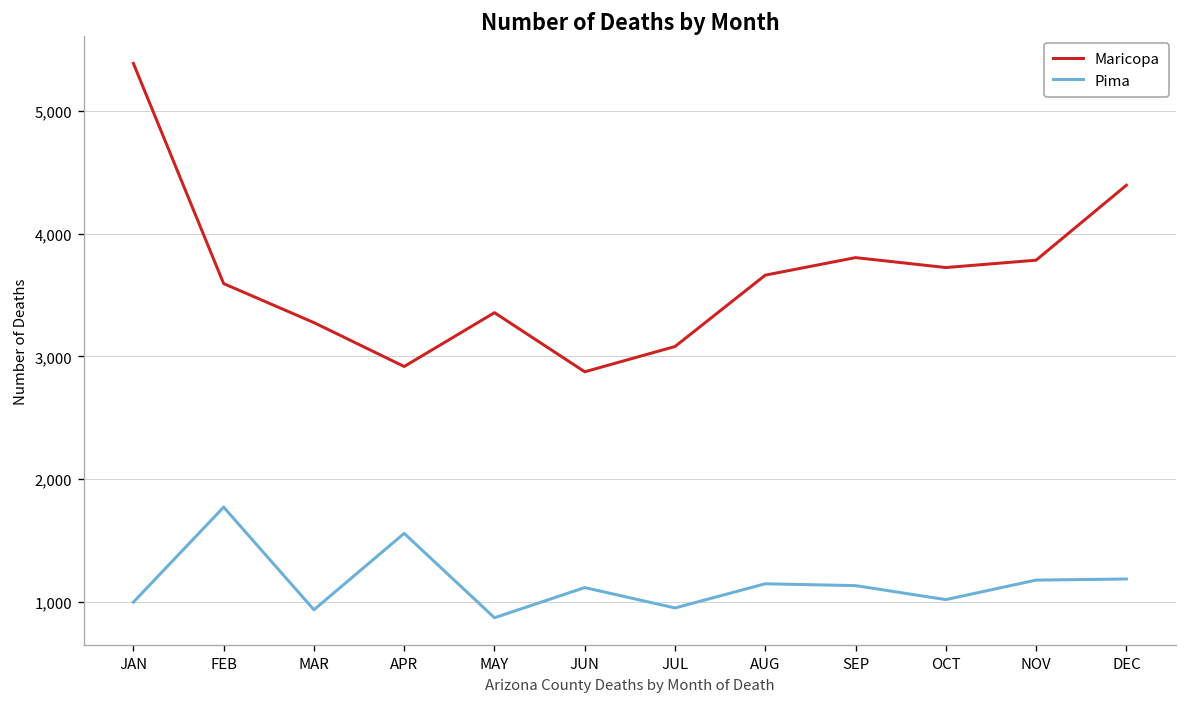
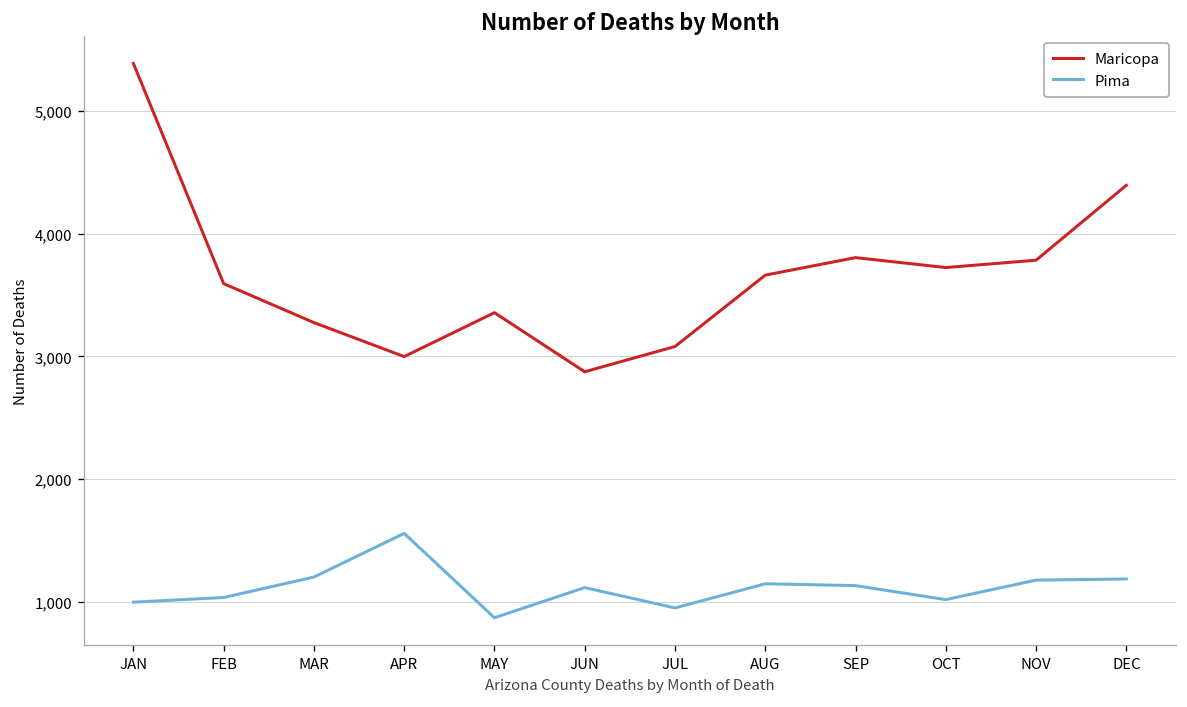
  {
    "Maricopa": {
      "JAN": "5,390",
      "FEB": "3,590",
      "MAR": "3,280",
-     "APR": "2,920",
+     "APR": "3,000",
      "MAY": "3,360",
      "JUN": "2,870",
      "JUL": "3,080",
      "AUG": "3,660",
      "SEP": "3,810",
      "OCT": "3,720",
      "NOV": "3,780",
      "DEC": "4,400"
    },
    "Pima": {
      "JAN": "1,000",
-     "FEB": "1,770",
-     "MAR": "930",
+     "FEB": "1,030",
+     "MAR": "1,200",
      "APR": "1,560",
      "MAY": "870",
      "JUN": "1,110",
      "JUL": "950",
      "AUG": "1,150",
      "SEP": "1,130",
      "OCT": "1,020",
      "NOV": "1,180",
      "DEC": "1,180"
    }
  }
